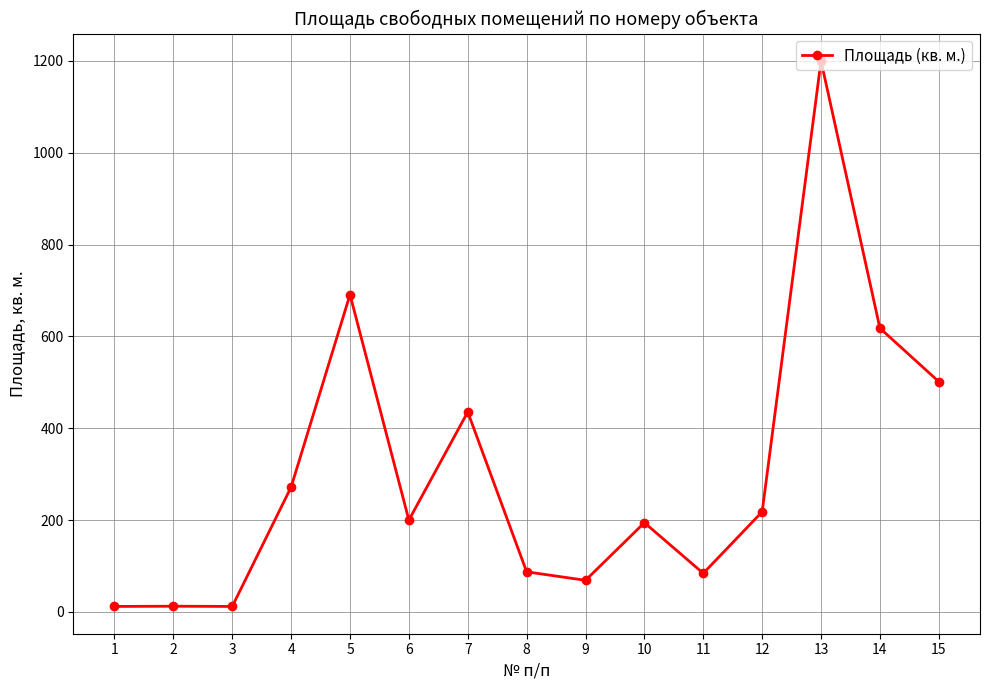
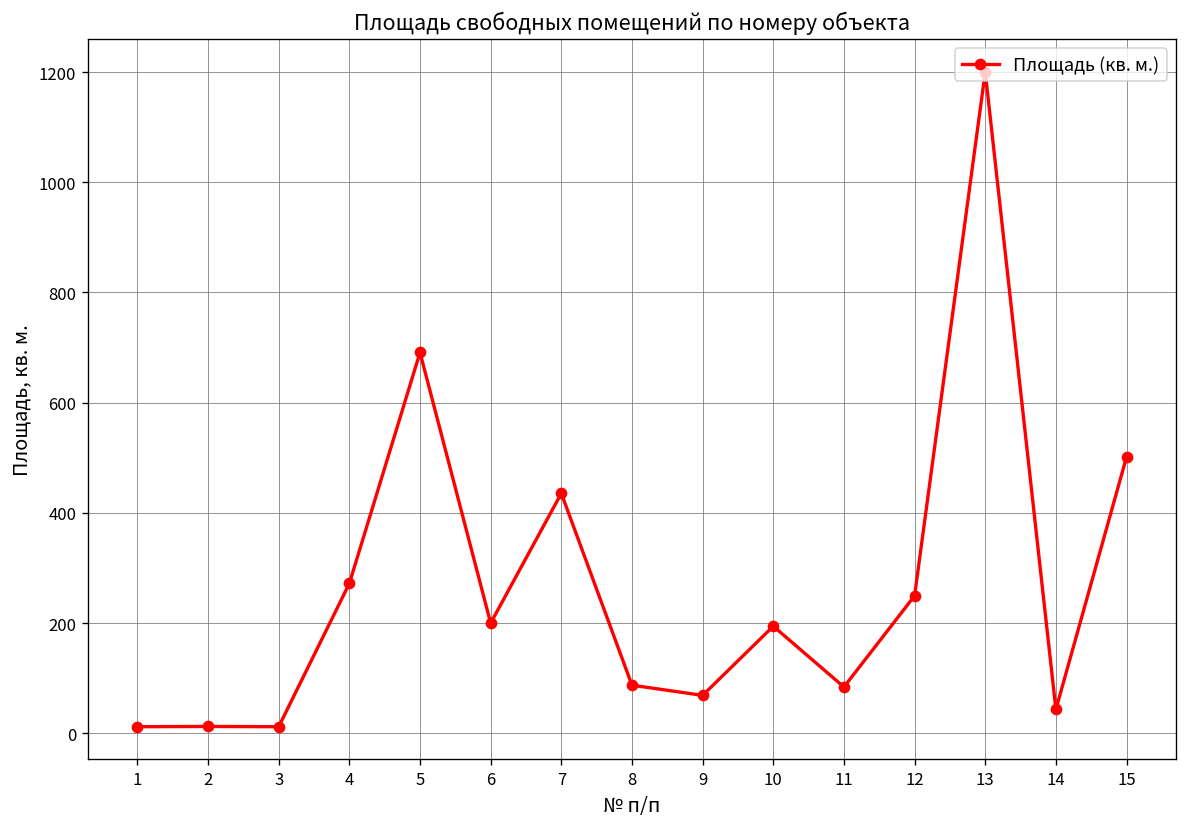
  {
    "1": 10,
    "2": 10,
    "3": 10,
    "4": 270,
    "5": 690,
    "6": 200,
    "7": 440,
    "8": 90,
    "9": 70,
    "10": 190,
    "11": 80,
-   "12": 220,
-   "14": 620,
+   "12": 250,
+   "14": 40,
    "15": 500
  }
